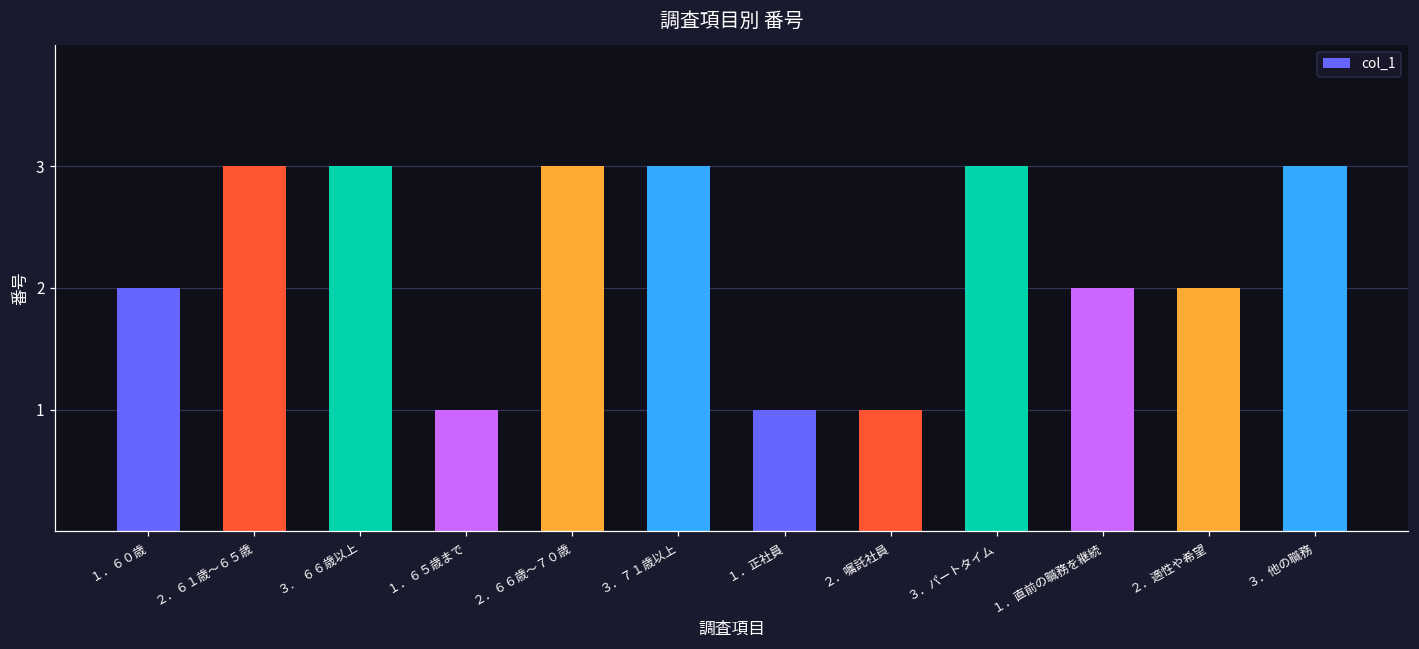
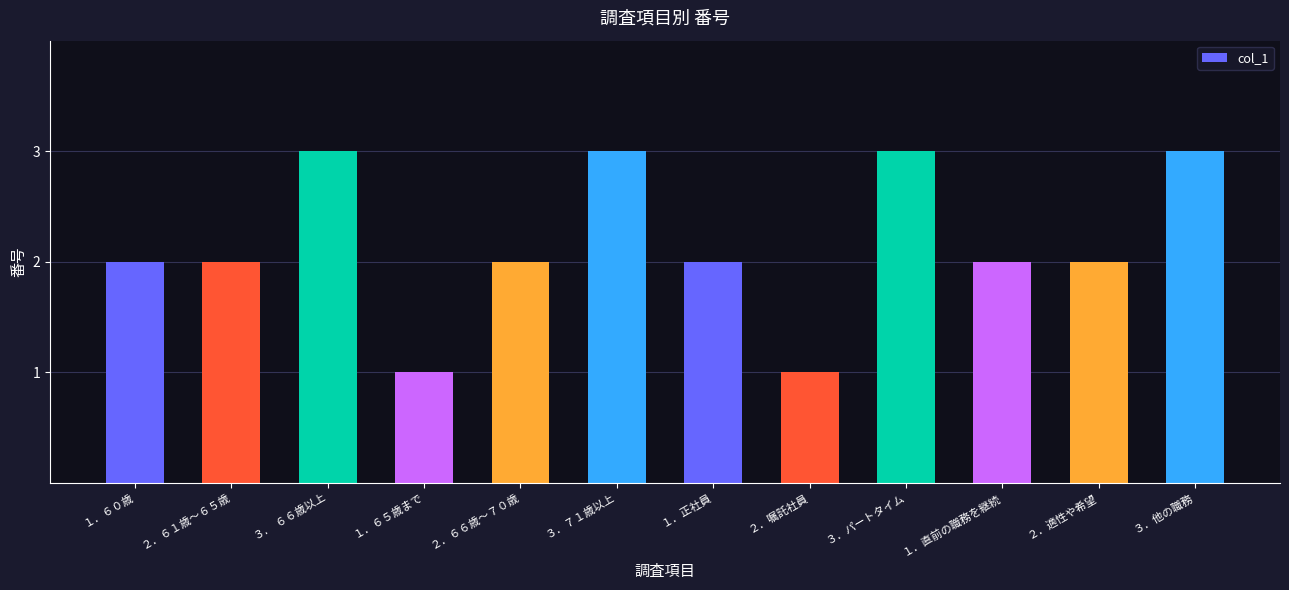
  {
    "１．６０歳": 2,
-   "２．６１歳～６５歳": 3,
+   "２．６１歳～６５歳": 2,
    "３. ６６歳以上": 3,
    "１．６５歳まで": 1,
-   "２．６６歳～７０歳": 3,
+   "２．６６歳～７０歳": 2,
    "３．７１歳以上": 3,
-   "１．正社員": 1,
+   "１．正社員": 2,
    "２．嘱託社員": 1,
    "３．パートタイム": 3,
    "１．直前の職務を継続": 2,
    "２．適性や希望": 2,
    "３．他の職務": 3
  }
